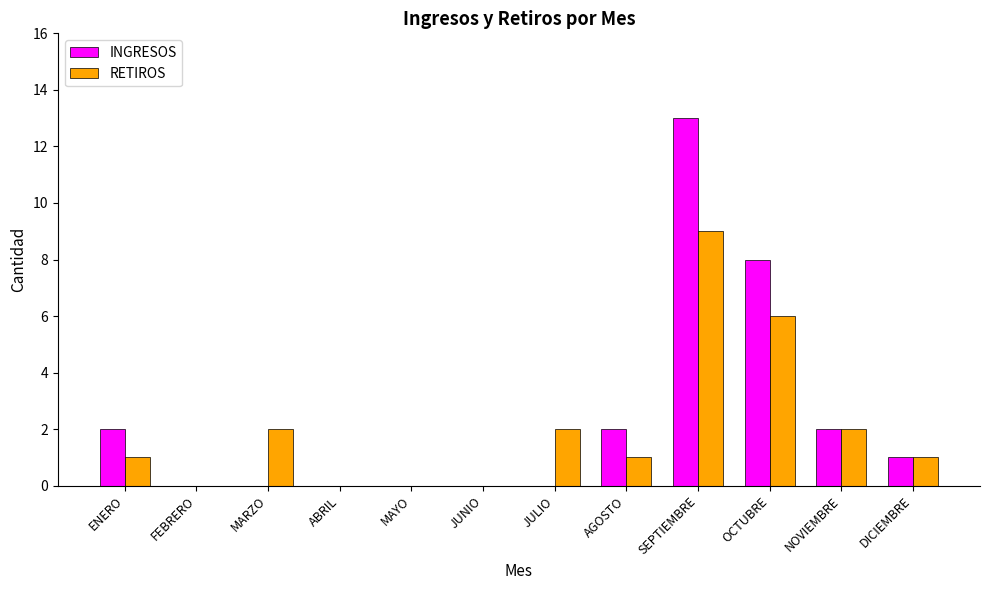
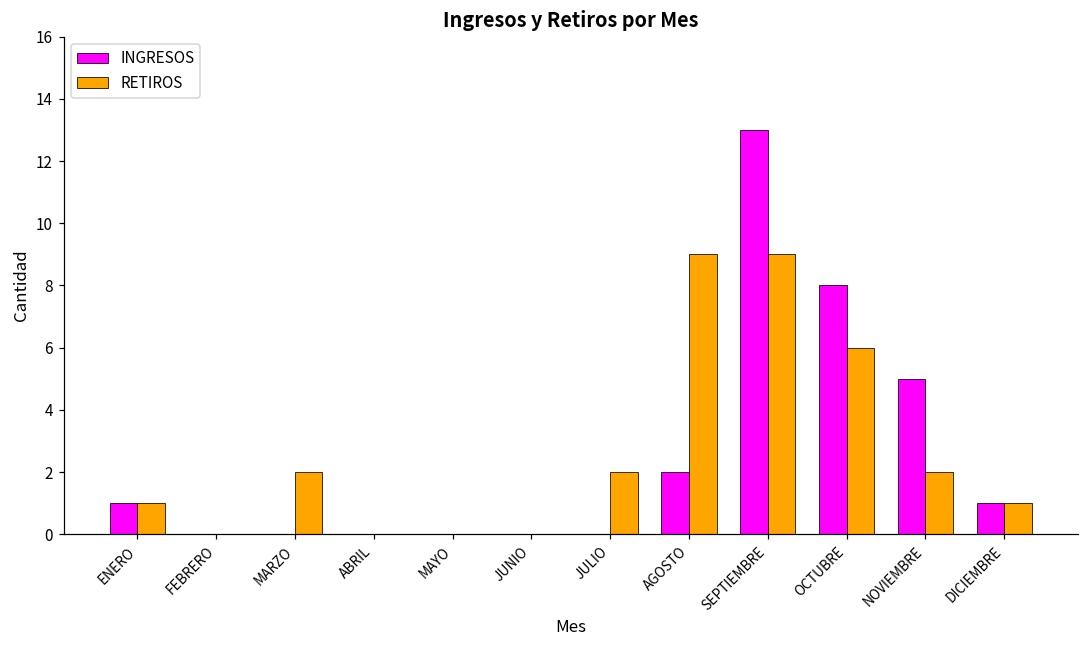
  {
    "INGRESOS": {
-     "ENERO": 2,
+     "ENERO": 1,
      "FEBRERO": 0,
      "MARZO": 0,
      "ABRIL": 0,
      "MAYO": 0,
      "JUNIO": 0,
      "JULIO": 0,
      "AGOSTO": 2,
      "SEPTIEMBRE": 13,
      "OCTUBRE": 8,
-     "NOVIEMBRE": 2,
+     "NOVIEMBRE": 5,
      "DICIEMBRE": 1
    },
    "RETIROS": {
      "ENERO": 1,
      "FEBRERO": 0,
      "MARZO": 2,
      "ABRIL": 0,
      "MAYO": 0,
      "JUNIO": 0,
      "JULIO": 2,
-     "AGOSTO": 1,
+     "AGOSTO": 9,
      "SEPTIEMBRE": 9,
      "OCTUBRE": 6,
      "NOVIEMBRE": 2,
      "DICIEMBRE": 1
    }
  }
